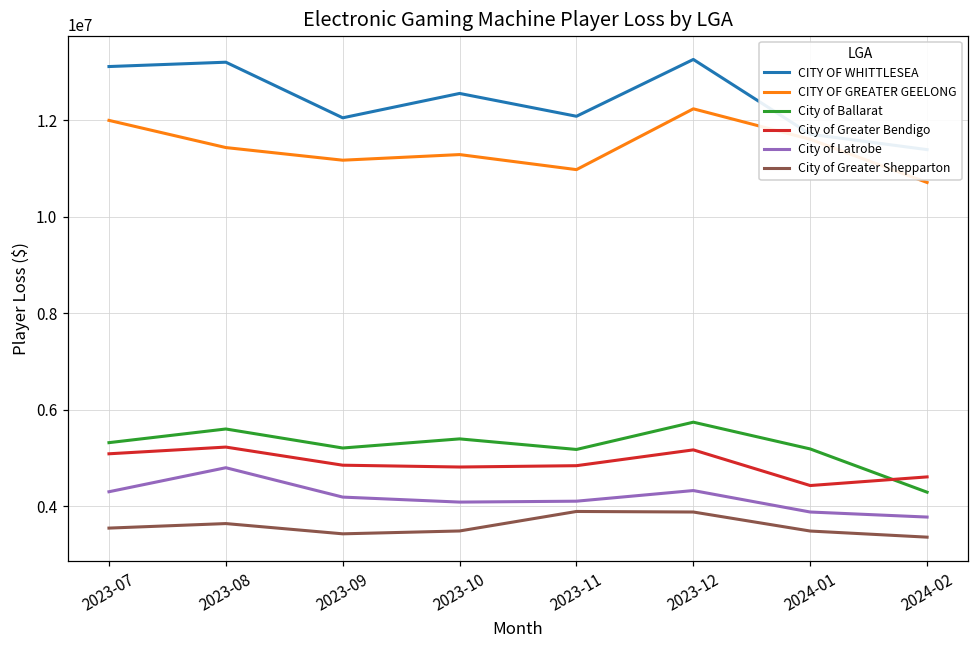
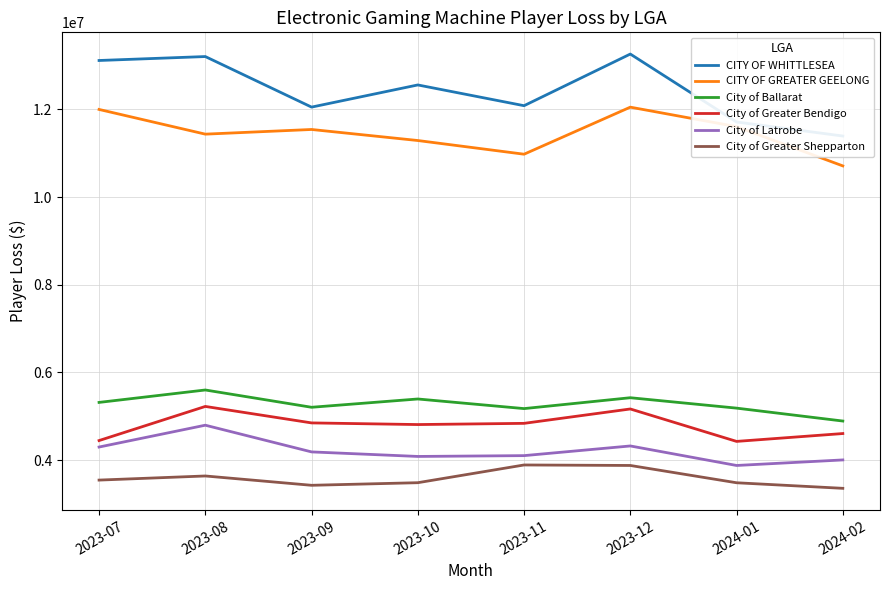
  {
    "CITY OF WHITTLESEA": {
      "2023-07": 13100000,
      "2023-08": 13200000,
      "2023-09": 12100000,
      "2023-10": 12600000,
      "2023-11": 12100000,
      "2023-12": 13300000
    },
    "CITY OF GREATER GEELONG": {
      "2023-07": 12000000,
      "2023-08": 11400000,
-     "2023-09": 11200000,
+     "2023-09": 11500000,
      "2023-10": 11300000,
      "2023-11": 11000000,
-     "2023-12": 12200000,
+     "2023-12": 12100000,
      "2024-02": 10700000
    },
    "City of Ballarat": {
      "2023-07": 5300000,
      "2023-08": 5600000,
      "2023-09": 5200000,
      "2023-10": 5400000,
      "2023-11": 5200000,
-     "2023-12": 5700000,
+     "2023-12": 5400000,
      "2024-01": 5200000,
-     "2024-02": 4300000
+     "2024-02": 4900000
    },
    "City of Greater Bendigo": {
-     "2023-07": 5100000,
+     "2023-07": 4400000,
      "2023-08": 5200000,
      "2023-09": 4900000,
      "2023-10": 4800000,
      "2023-11": 4800000,
      "2023-12": 5200000,
      "2024-01": 4400000,
      "2024-02": 4600000
    },
    "City of Latrobe": {
      "2023-07": 4300000,
      "2023-08": 4800000,
      "2023-09": 4200000,
      "2023-10": 4100000,
      "2023-11": 4100000,
      "2023-12": 4300000,
      "2024-01": 3900000,
-     "2024-02": 3800000
+     "2024-02": 4000000
    },
    "City of Greater Shepparton": {
      "2023-07": 3500000,
      "2023-08": 3600000,
      "2023-09": 3400000,
      "2023-10": 3500000,
      "2023-11": 3900000,
      "2023-12": 3900000,
      "2024-01": 3500000,
      "2024-02": 3400000
    }
  }
